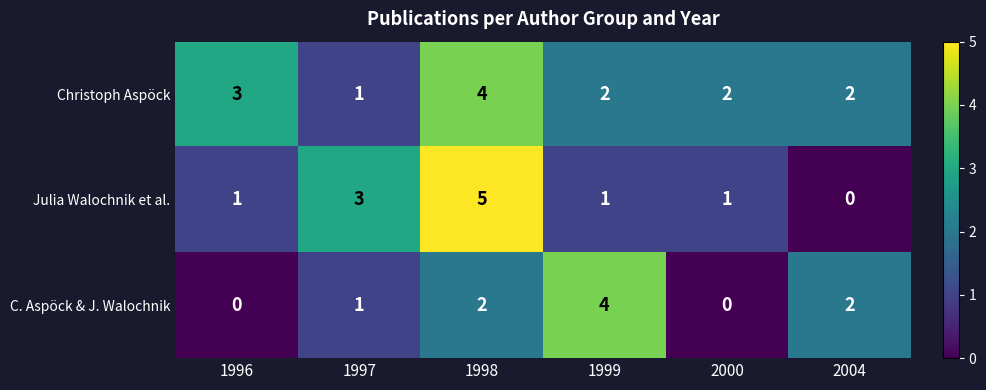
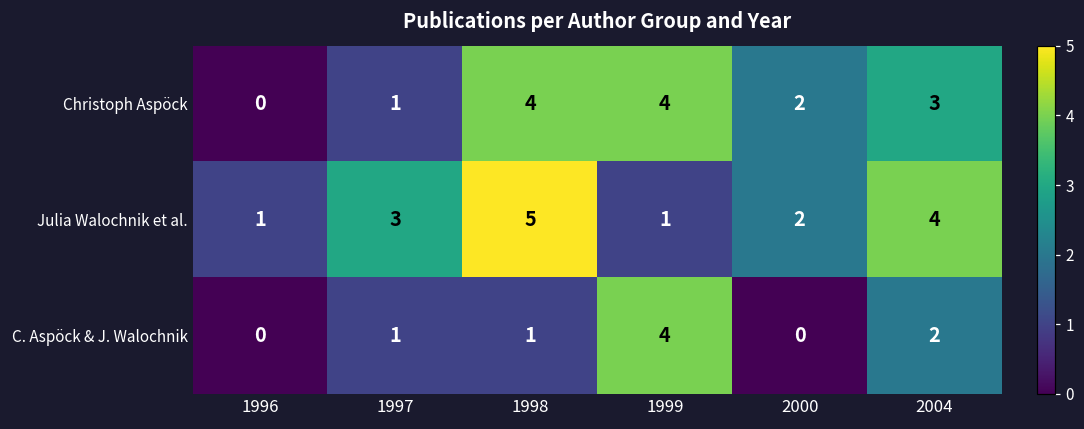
  {
    "Christoph Aspöck": {
-     "1996": 3,
+     "1996": 0,
      "1997": 1,
      "1998": 4,
-     "1999": 2,
+     "1999": 4,
      "2000": 2,
-     "2004": 2
+     "2004": 3
    },
    "Julia Walochnik et al.": {
      "1996": 1,
      "1997": 3,
      "1998": 5,
      "1999": 1,
-     "2000": 1,
-     "2004": 0
+     "2000": 2,
+     "2004": 4
    },
    "C. Aspöck & J. Walochnik": {
      "1996": 0,
      "1997": 1,
-     "1998": 2,
+     "1998": 1,
      "1999": 4,
      "2000": 0,
      "2004": 2
    }
  }
